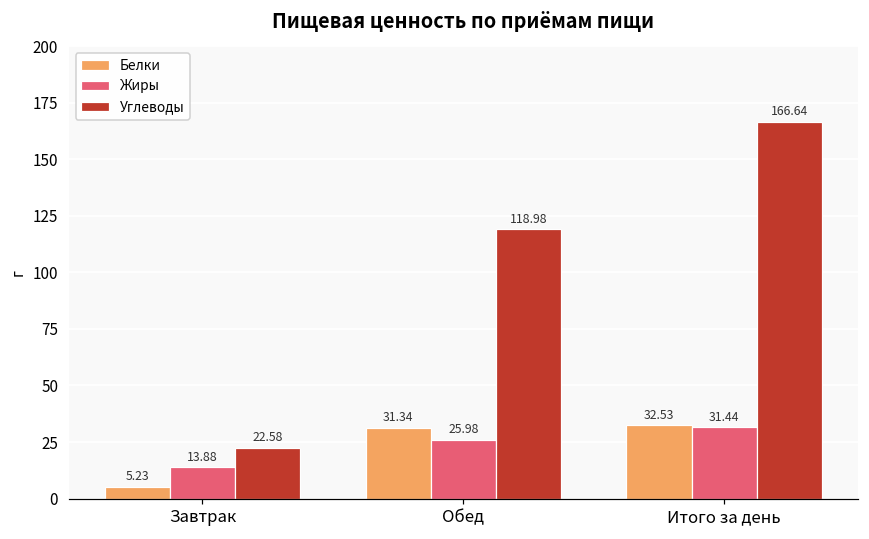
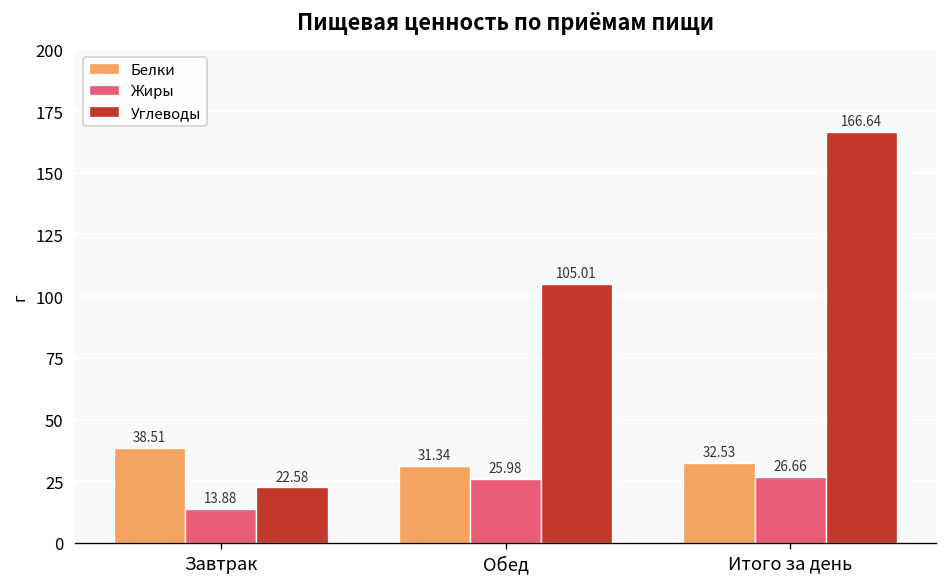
  {
    "Белки": {
-     "Завтрак": 5.23,
+     "Завтрак": 38.51,
      "Обед": 31.34,
      "Итого за день": 32.53
    },
    "Жиры": {
      "Завтрак": 13.88,
      "Обед": 25.98,
-     "Итого за день": 31.44
+     "Итого за день": 26.66
    },
    "Углеводы": {
      "Завтрак": 22.58,
-     "Обед": 118.98,
+     "Обед": 105.01,
      "Итого за день": 166.64
    }
  }
